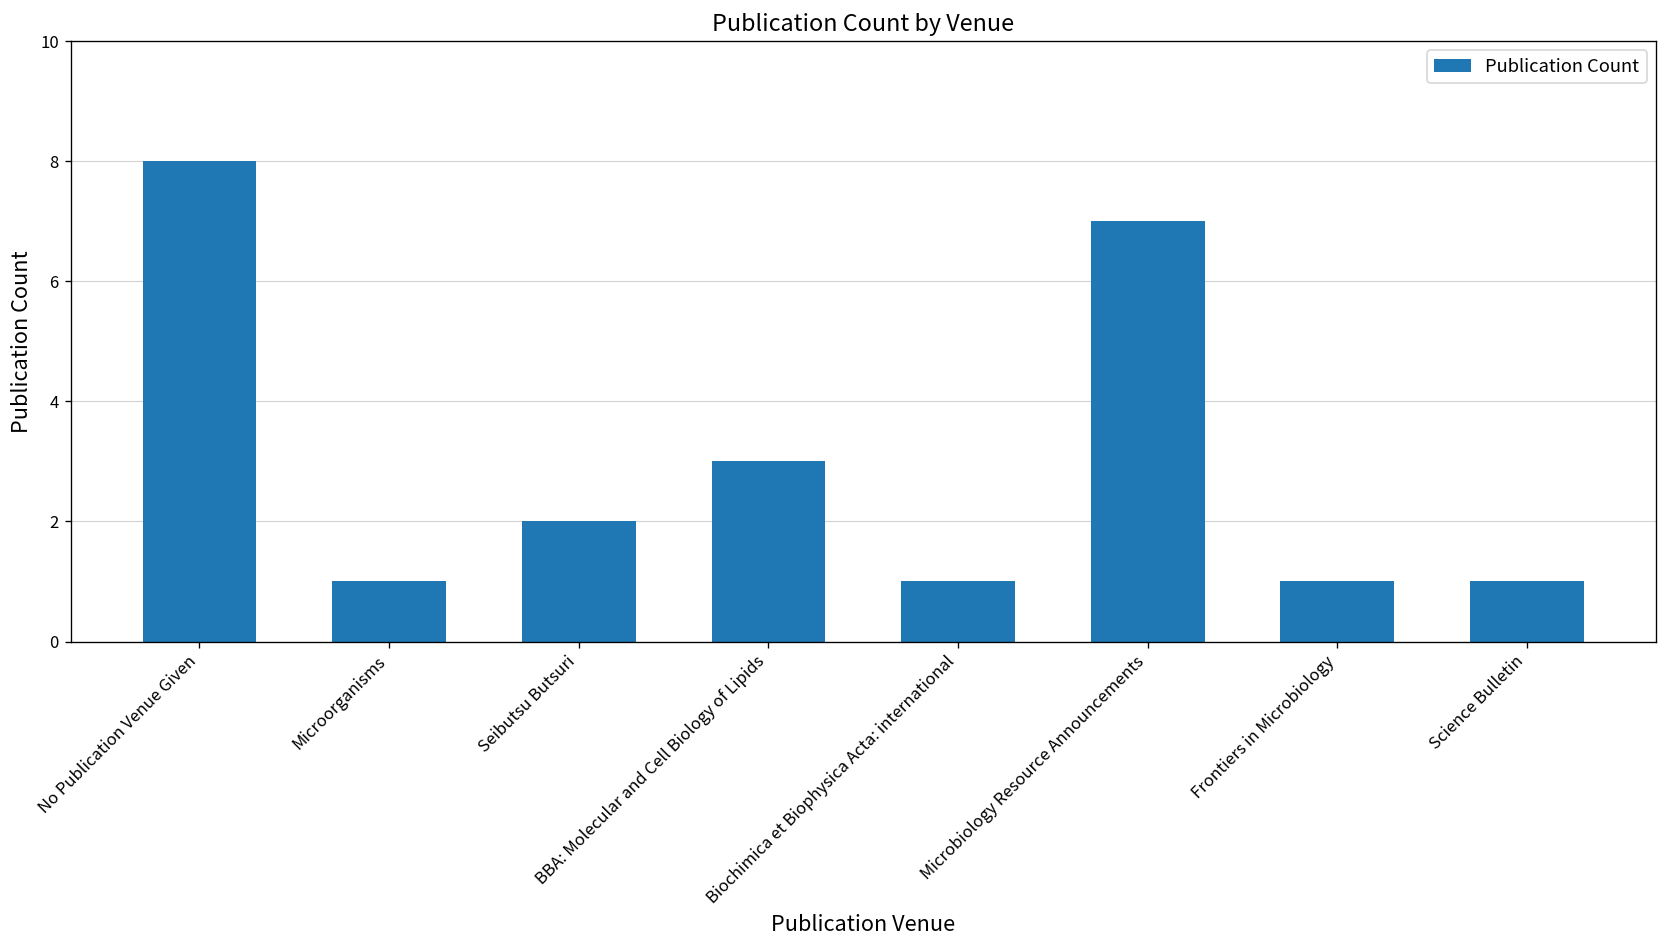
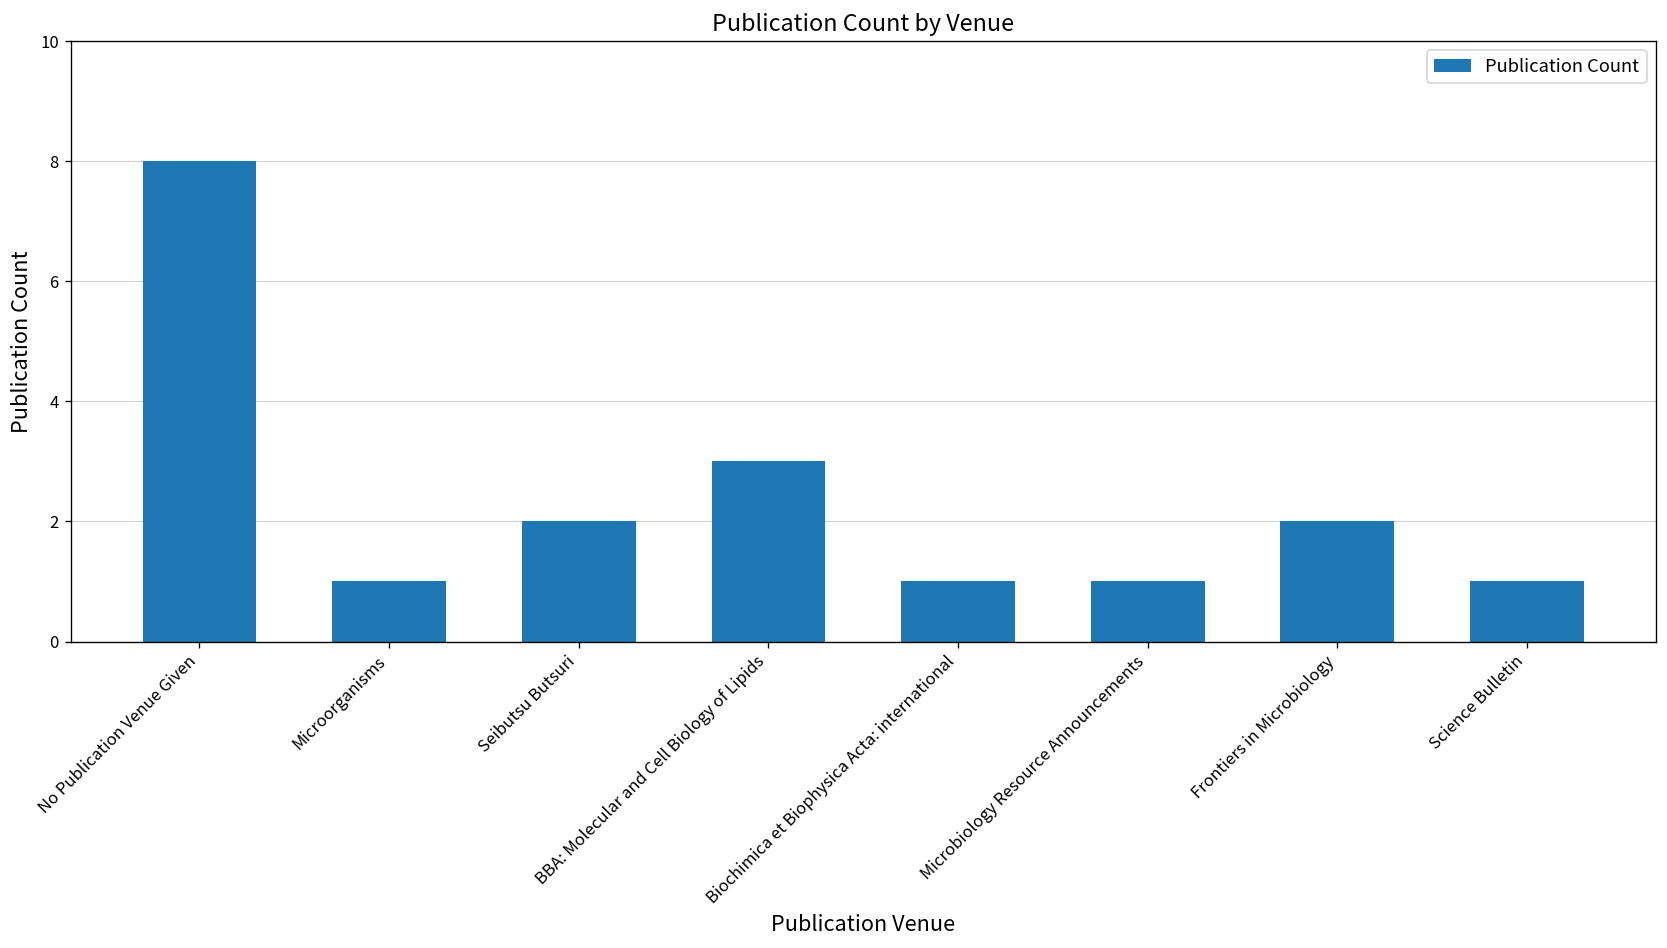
  {
    "No Publication Venue Given": 8,
    "Microorganisms": 1,
    "Seibutsu Butsuri": 2,
    "BBA: Molecular and Cell Biology of Lipids": 3,
    "Biochimica et Biophysica Acta: international": 1,
-   "Microbiology Resource Announcements": 7,
-   "Frontiers in Microbiology": 1,
+   "Microbiology Resource Announcements": 1,
+   "Frontiers in Microbiology": 2,
    "Science Bulletin": 1
  }
